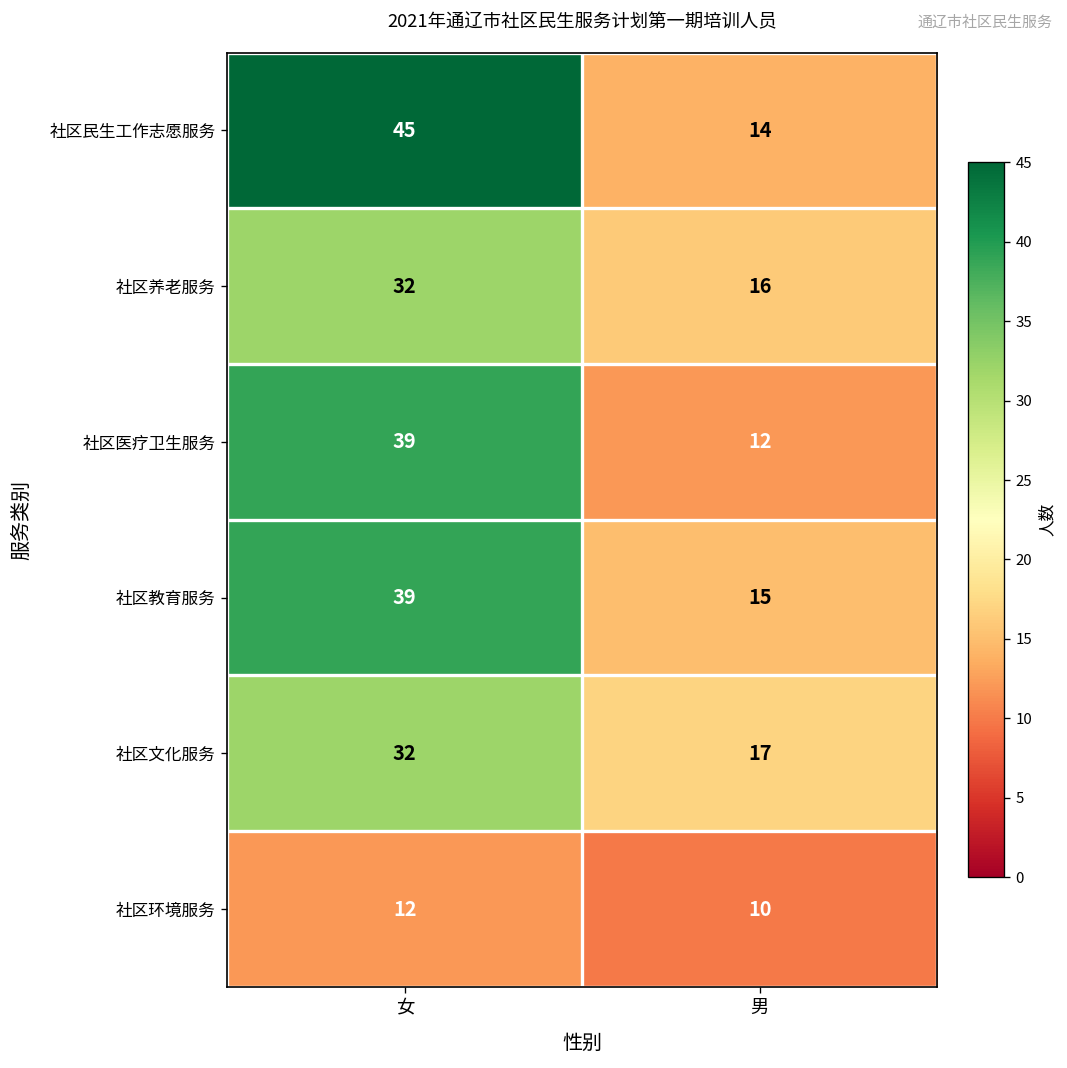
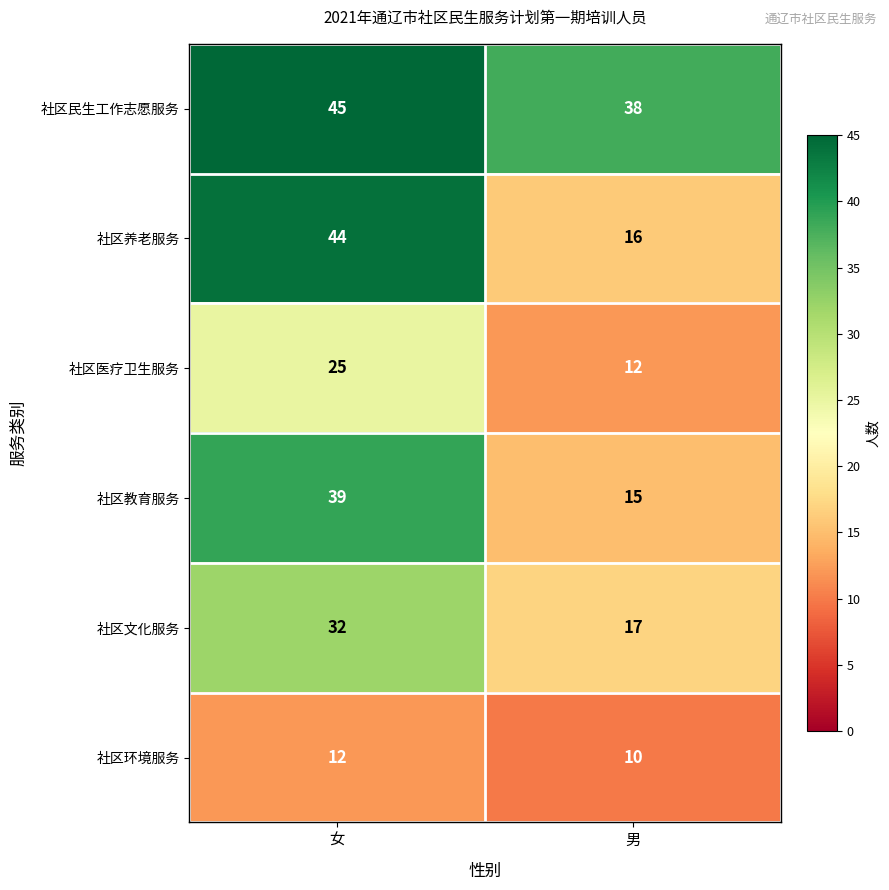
  {
    "社区民生工作志愿服务": {
      "女": 45,
-     "男": 14
+     "男": 38
    },
    "社区养老服务": {
-     "女": 32,
+     "女": 44,
      "男": 16
    },
    "社区医疗卫生服务": {
-     "女": 39,
+     "女": 25,
      "男": 12
    },
    "社区教育服务": {
      "女": 39,
      "男": 15
    },
    "社区文化服务": {
      "女": 32,
      "男": 17
    },
    "社区环境服务": {
      "女": 12,
      "男": 10
    }
  }
